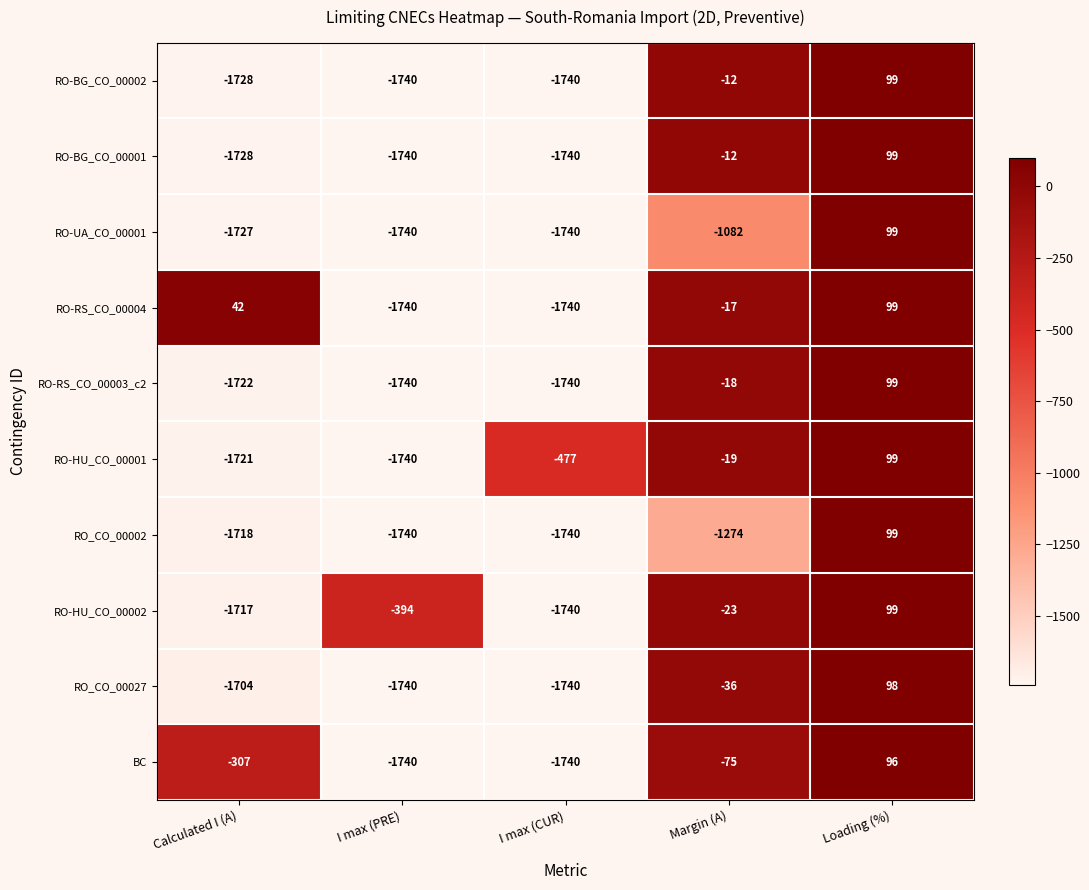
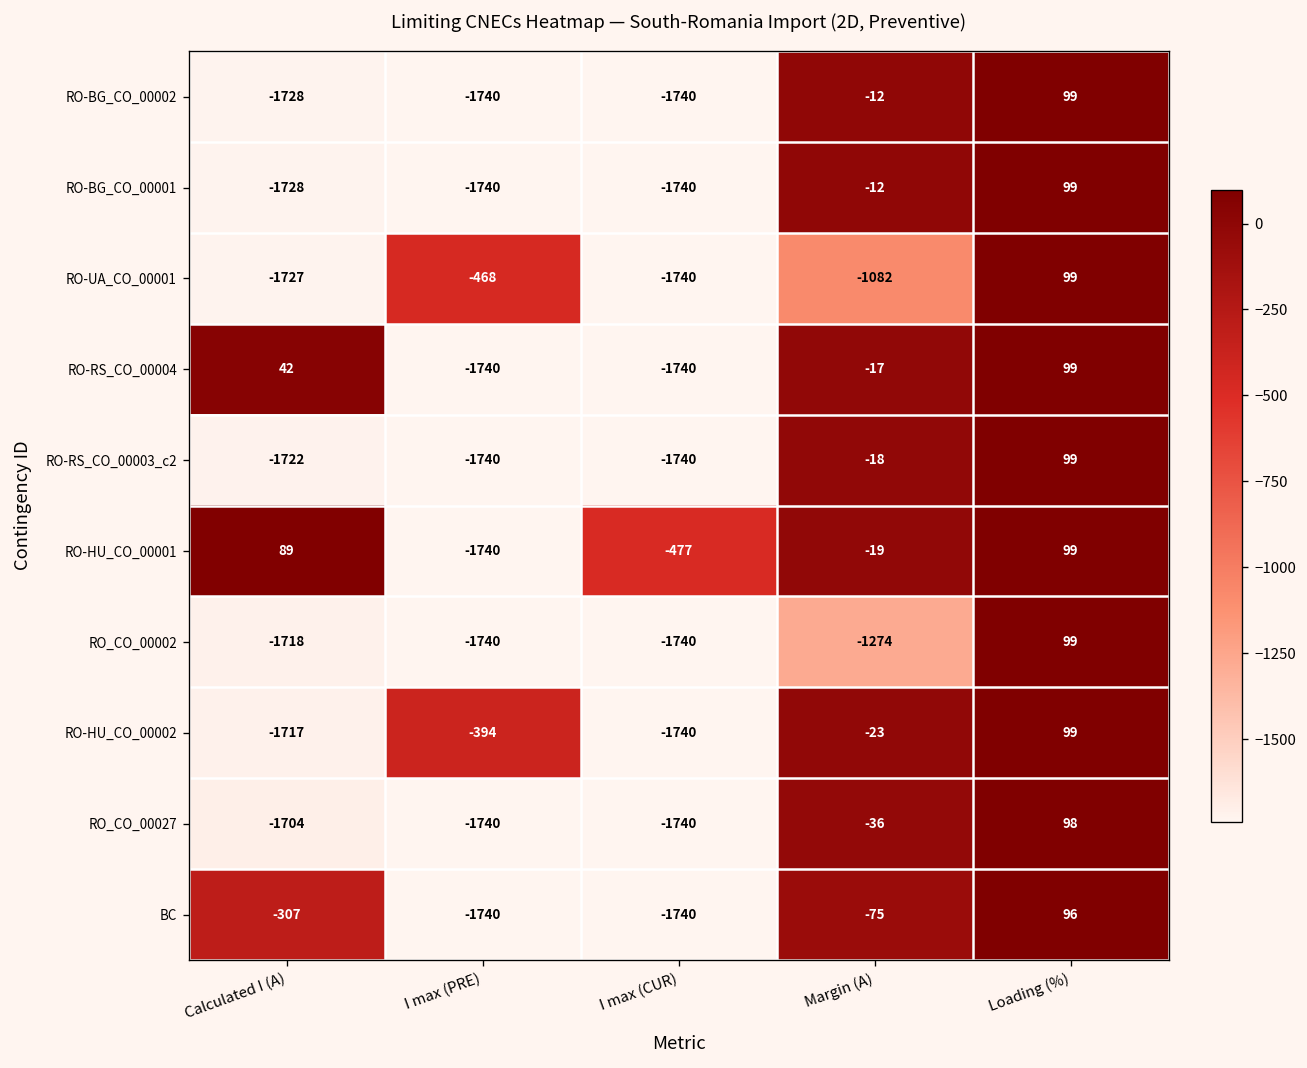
  {
    "RO-BG_CO_00002": {
      "Calculated I (A)": -1728,
      "I max (PRE)": -1740,
      "I max (CUR)": -1740,
      "Margin (A)": -12,
      "Loading (%)": 99
    },
    "RO-BG_CO_00001": {
      "Calculated I (A)": -1728,
      "I max (PRE)": -1740,
      "I max (CUR)": -1740,
      "Margin (A)": -12,
      "Loading (%)": 99
    },
    "RO-UA_CO_00001": {
      "Calculated I (A)": -1727,
-     "I max (PRE)": -1740,
+     "I max (PRE)": -468,
      "I max (CUR)": -1740,
      "Margin (A)": -1082,
      "Loading (%)": 99
    },
    "RO-RS_CO_00004": {
      "Calculated I (A)": 42,
      "I max (PRE)": -1740,
      "I max (CUR)": -1740,
      "Margin (A)": -17,
      "Loading (%)": 99
    },
    "RO-RS_CO_00003_c2": {
      "Calculated I (A)": -1722,
      "I max (PRE)": -1740,
      "I max (CUR)": -1740,
      "Margin (A)": -18,
      "Loading (%)": 99
    },
    "RO-HU_CO_00001": {
-     "Calculated I (A)": -1721,
+     "Calculated I (A)": 89,
      "I max (PRE)": -1740,
      "I max (CUR)": -477,
      "Margin (A)": -19,
      "Loading (%)": 99
    },
    "RO_CO_00002": {
      "Calculated I (A)": -1718,
      "I max (PRE)": -1740,
      "I max (CUR)": -1740,
      "Margin (A)": -1274,
      "Loading (%)": 99
    },
    "RO-HU_CO_00002": {
      "Calculated I (A)": -1717,
      "I max (PRE)": -394,
      "I max (CUR)": -1740,
      "Margin (A)": -23,
      "Loading (%)": 99
    },
    "RO_CO_00027": {
      "Calculated I (A)": -1704,
      "I max (PRE)": -1740,
      "I max (CUR)": -1740,
      "Margin (A)": -36,
      "Loading (%)": 98
    },
    "BC": {
      "Calculated I (A)": -307,
      "I max (PRE)": -1740,
      "I max (CUR)": -1740,
      "Margin (A)": -75,
      "Loading (%)": 96
    }
  }
